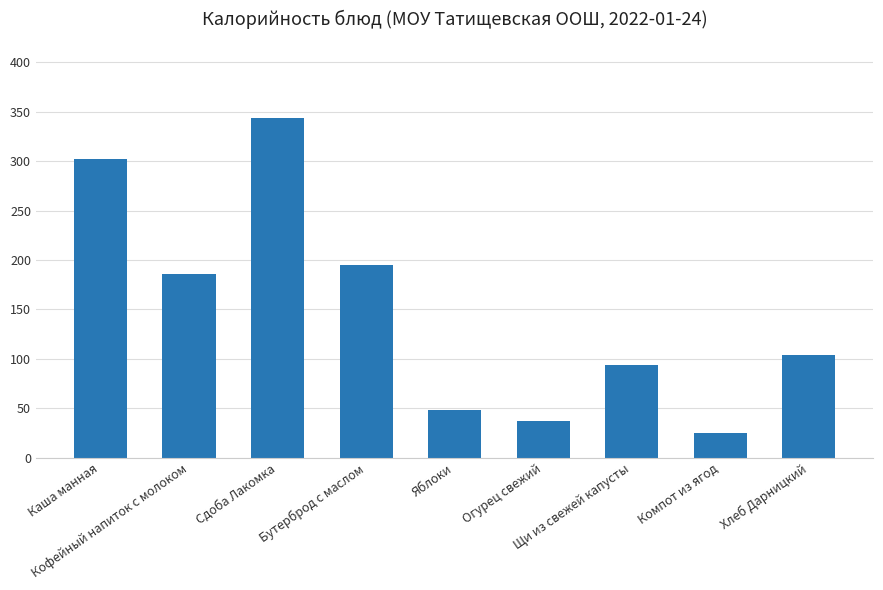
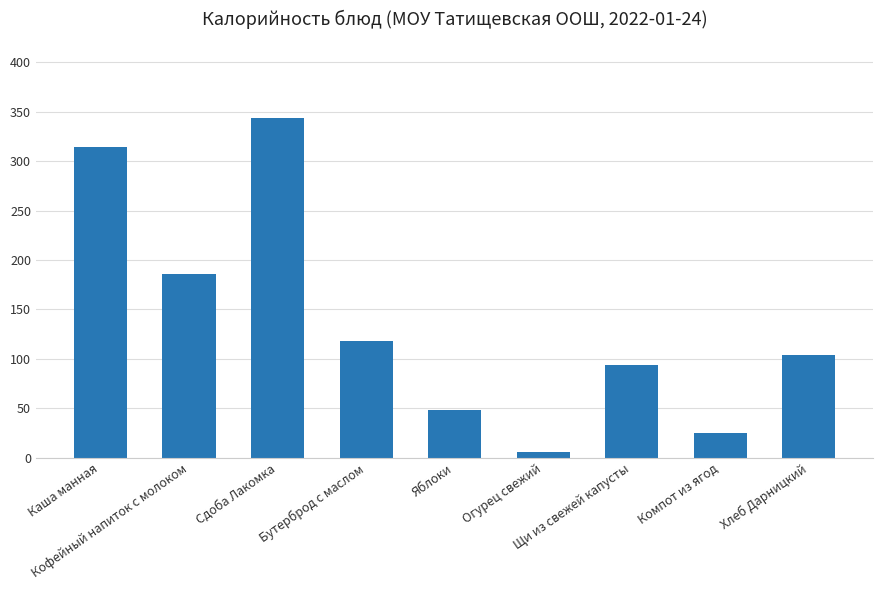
  {
-   "Каша манная": 300,
+   "Каша манная": 310,
    "Кофейный напиток с молоком": 190,
    "Сдоба Лакомка": 340,
-   "Бутерброд с маслом": 190,
+   "Бутерброд с маслом": 120,
    "Яблоки": 50,
-   "Огурец свежий": 40,
+   "Огурец свежий": 10,
    "Щи из свежей капусты": 90,
    "Компот из ягод": 20,
    "Хлеб Дарницкий": 100
  }
